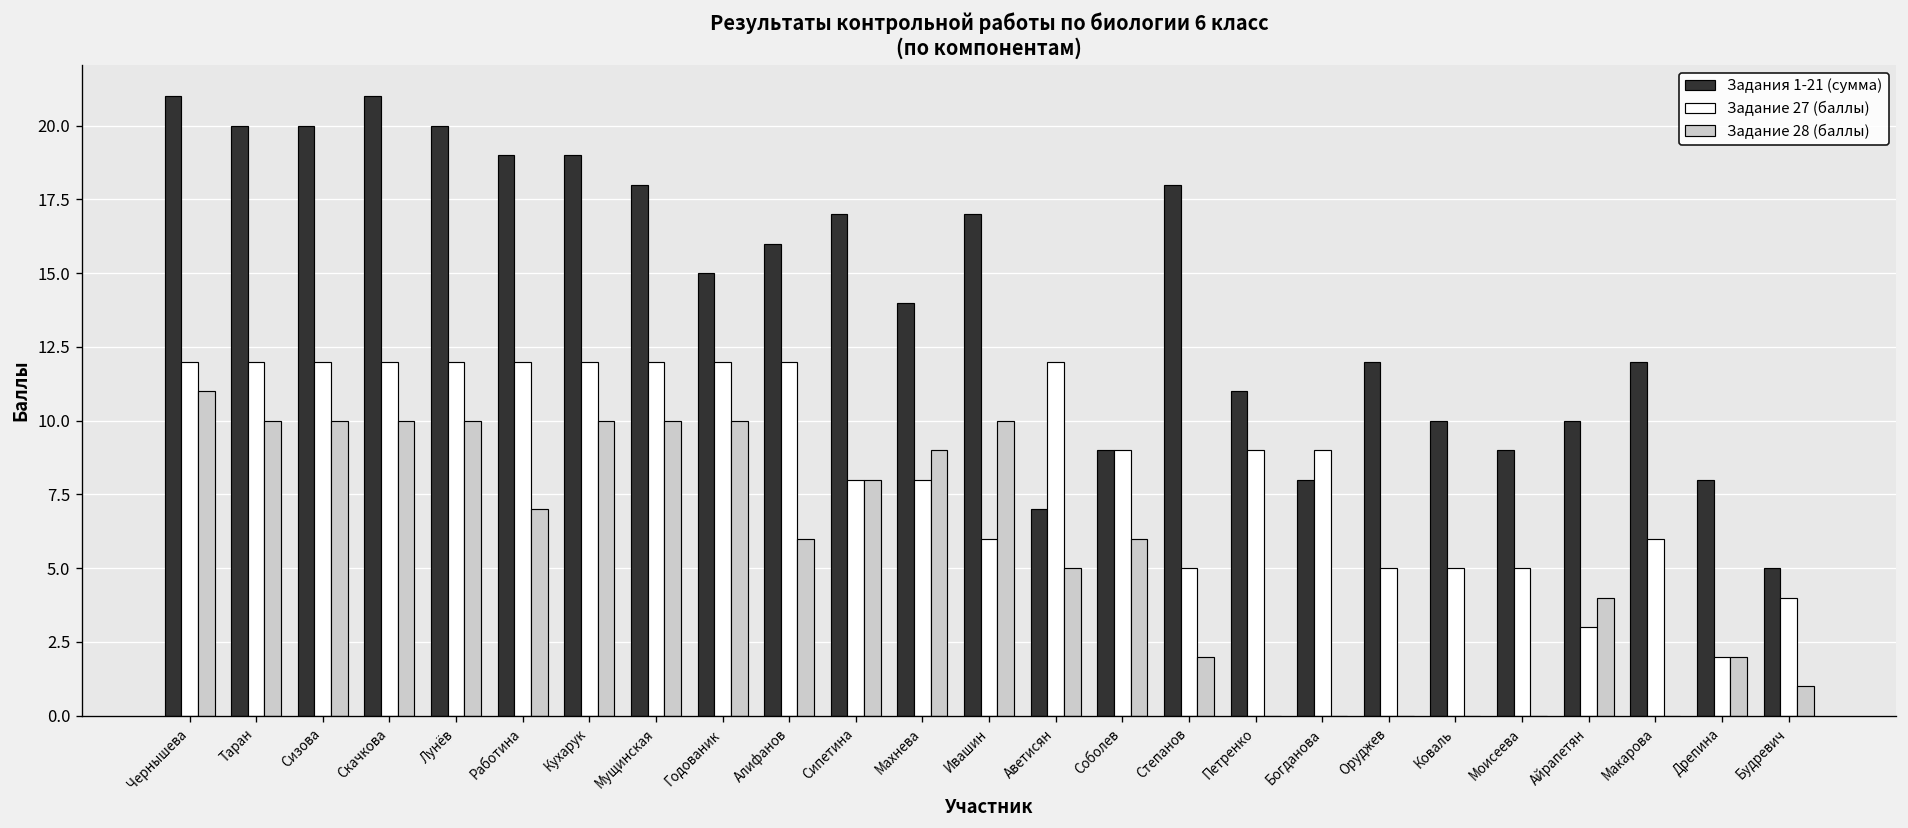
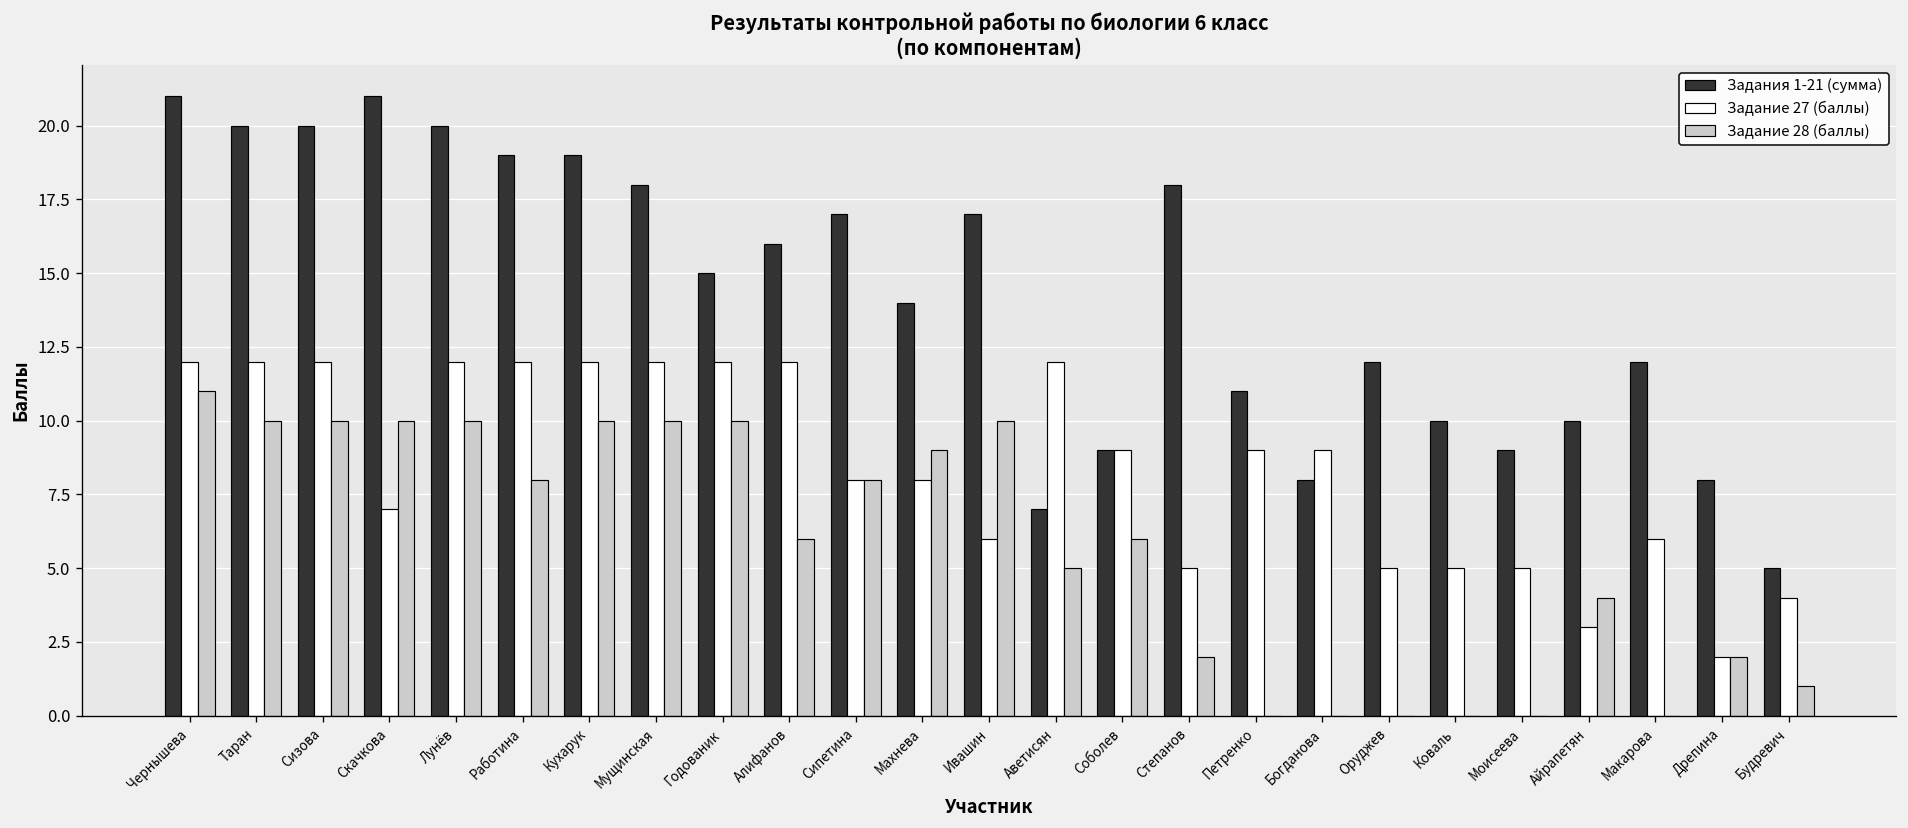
  {
    "Задания 1-21 (сумма)": {
      "Чернышева": 21,
      "Таран": 20,
      "Сизова": 20,
      "Скачкова": 21,
      "Лунёв": 20,
      "Работина": 19,
      "Кухарук": 19,
      "Мущинская": 18,
      "Годованик": 15,
      "Алифанов": 16,
      "Сипетина": 17,
      "Махнева": 14,
      "Ивашин": 17,
      "Аветисян": 7,
      "Соболев": 9,
      "Степанов": 18,
      "Петренко": 11,
      "Богданова": 8,
      "Оруджев": 12,
      "Коваль": 10,
      "Моисеева": 9,
      "Айрапетян": 10,
      "Макарова": 12,
      "Дрепина": 8,
      "Будревич": 5
    },
    "Задание 27 (баллы)": {
      "Чернышева": 12,
      "Таран": 12,
      "Сизова": 12,
-     "Скачкова": 12,
+     "Скачкова": 7,
      "Лунёв": 12,
      "Работина": 12,
      "Кухарук": 12,
      "Мущинская": 12,
      "Годованик": 12,
      "Алифанов": 12,
      "Сипетина": 8,
      "Махнева": 8,
      "Ивашин": 6,
      "Аветисян": 12,
      "Соболев": 9,
      "Степанов": 5,
      "Петренко": 9,
      "Богданова": 9,
      "Оруджев": 5,
      "Коваль": 5,
      "Моисеева": 5,
      "Айрапетян": 3,
      "Макарова": 6,
      "Дрепина": 2,
      "Будревич": 4
    },
    "Задание 28 (баллы)": {
      "Чернышева": 11,
      "Таран": 10,
      "Сизова": 10,
      "Скачкова": 10,
      "Лунёв": 10,
-     "Работина": 7,
+     "Работина": 8,
      "Кухарук": 10,
      "Мущинская": 10,
      "Годованик": 10,
      "Алифанов": 6,
      "Сипетина": 8,
      "Махнева": 9,
      "Ивашин": 10,
      "Аветисян": 5,
      "Соболев": 6,
      "Степанов": 2,
      "Петренко": 0,
      "Богданова": 0,
      "Оруджев": 0,
      "Коваль": 0,
      "Моисеева": 0,
      "Айрапетян": 4,
      "Макарова": 0,
      "Дрепина": 2,
      "Будревич": 1
    }
  }
